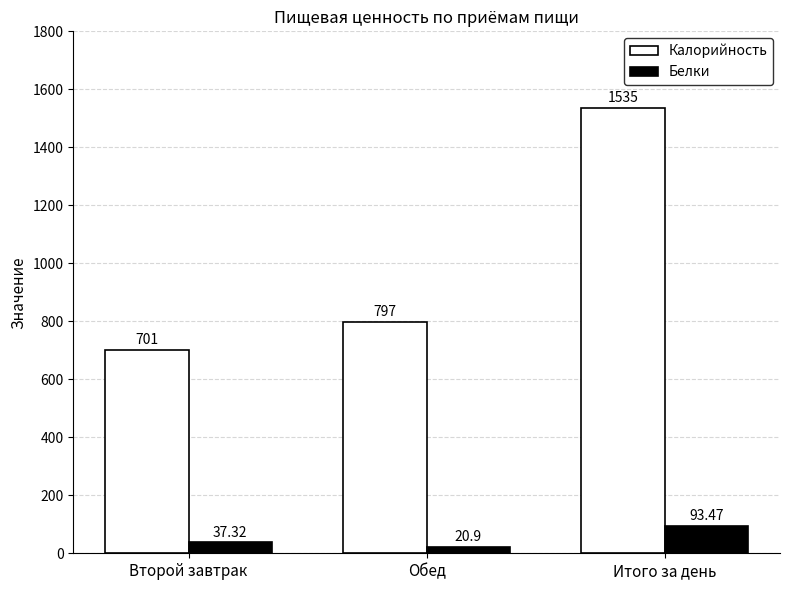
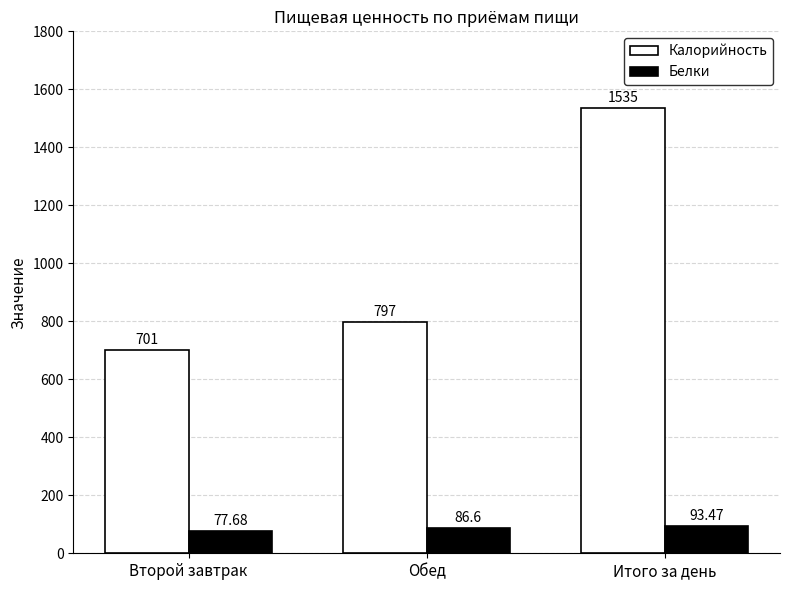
  {
    "Калорийность": {
      "Второй завтрак": 701,
      "Обед": 797,
      "Итого за день": 1535
    },
    "Белки": {
-     "Второй завтрак": 37.32,
-     "Обед": 20.9,
+     "Второй завтрак": 77.68,
+     "Обед": 86.6,
      "Итого за день": 93.47
    }
  }
